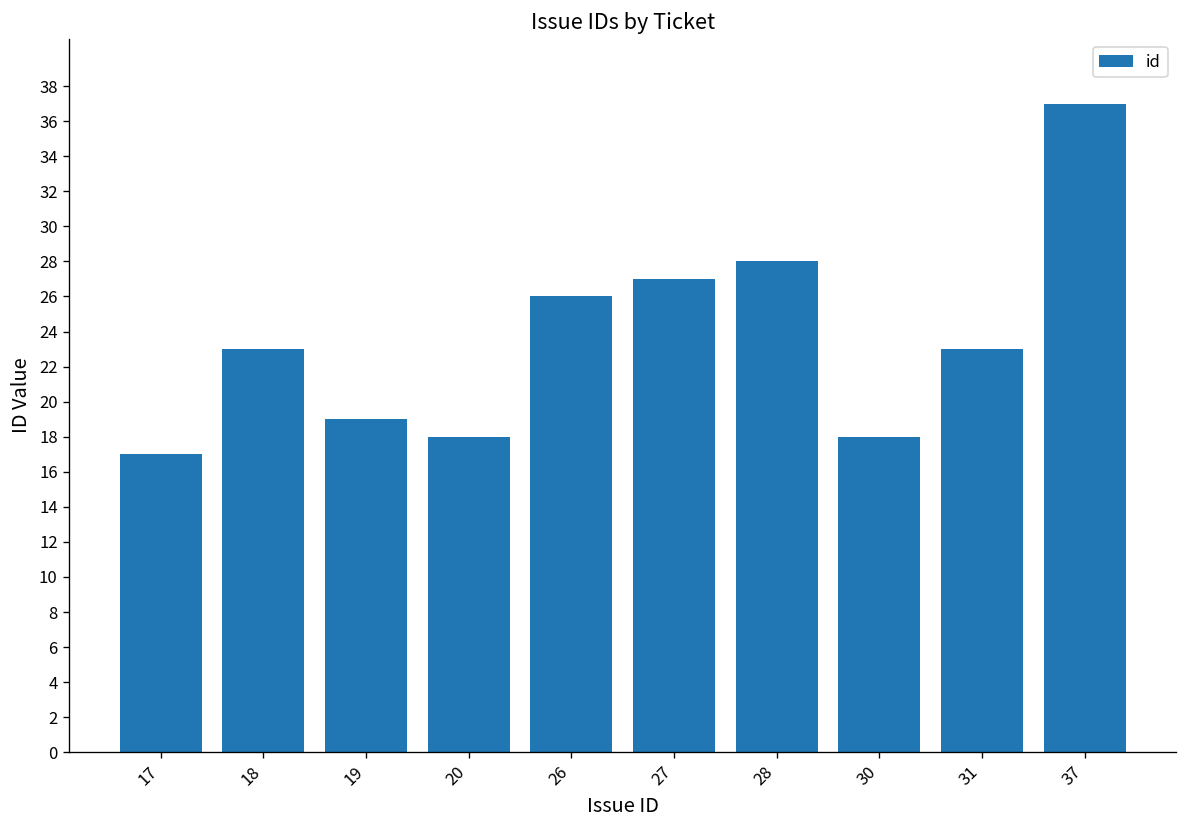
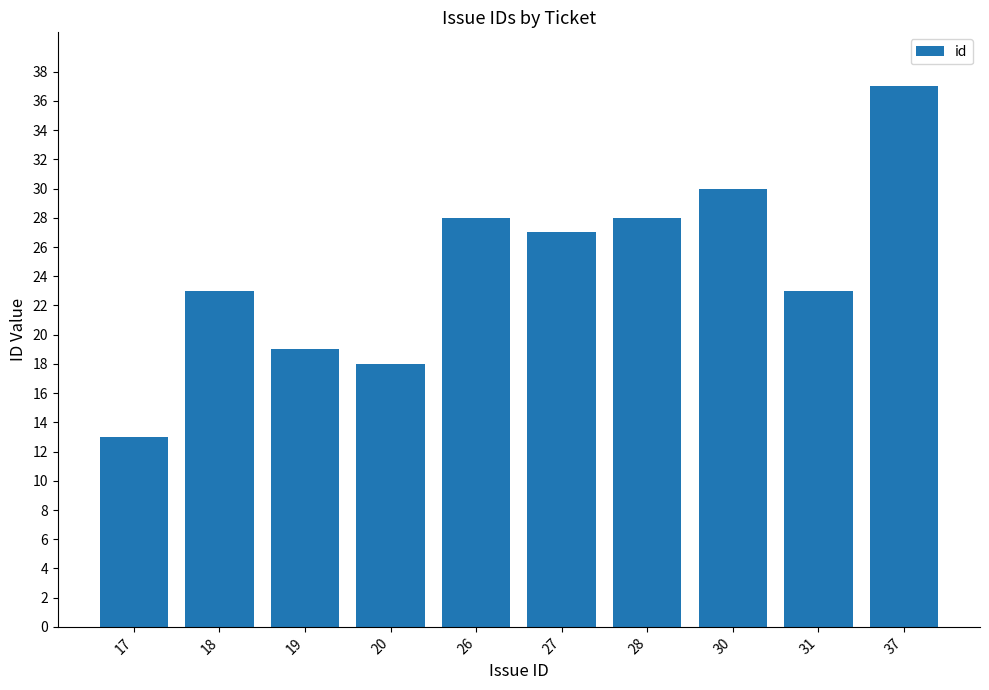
  {
-   "17": 17,
+   "17": 13,
    "18": 23,
    "19": 19,
    "20": 18,
-   "26": 26,
+   "26": 28,
    "27": 27,
    "28": 28,
-   "30": 18,
+   "30": 30,
    "31": 23,
    "37": 37
  }
